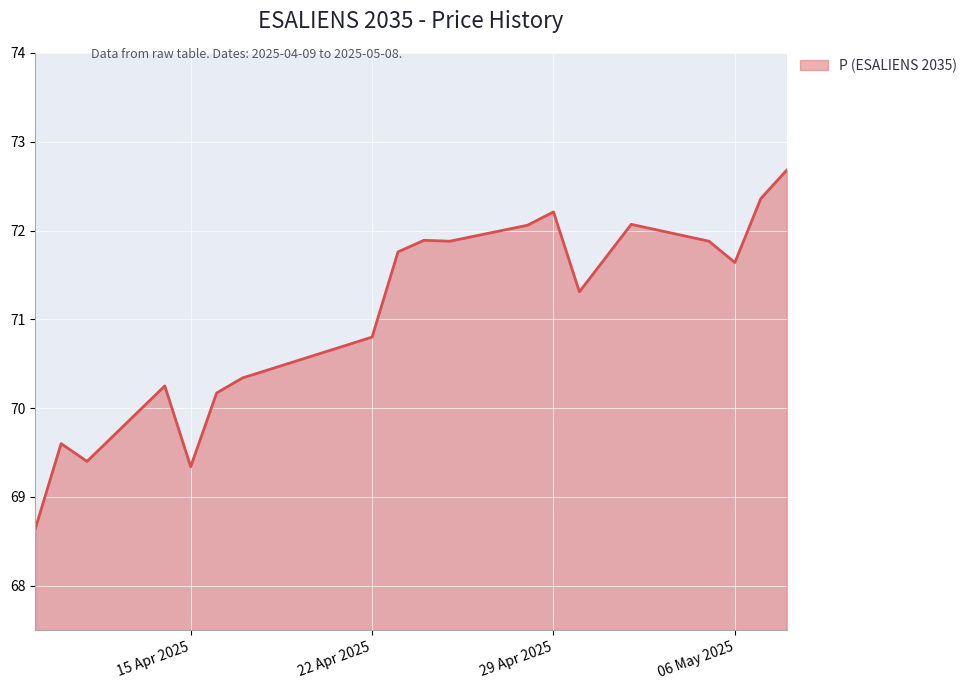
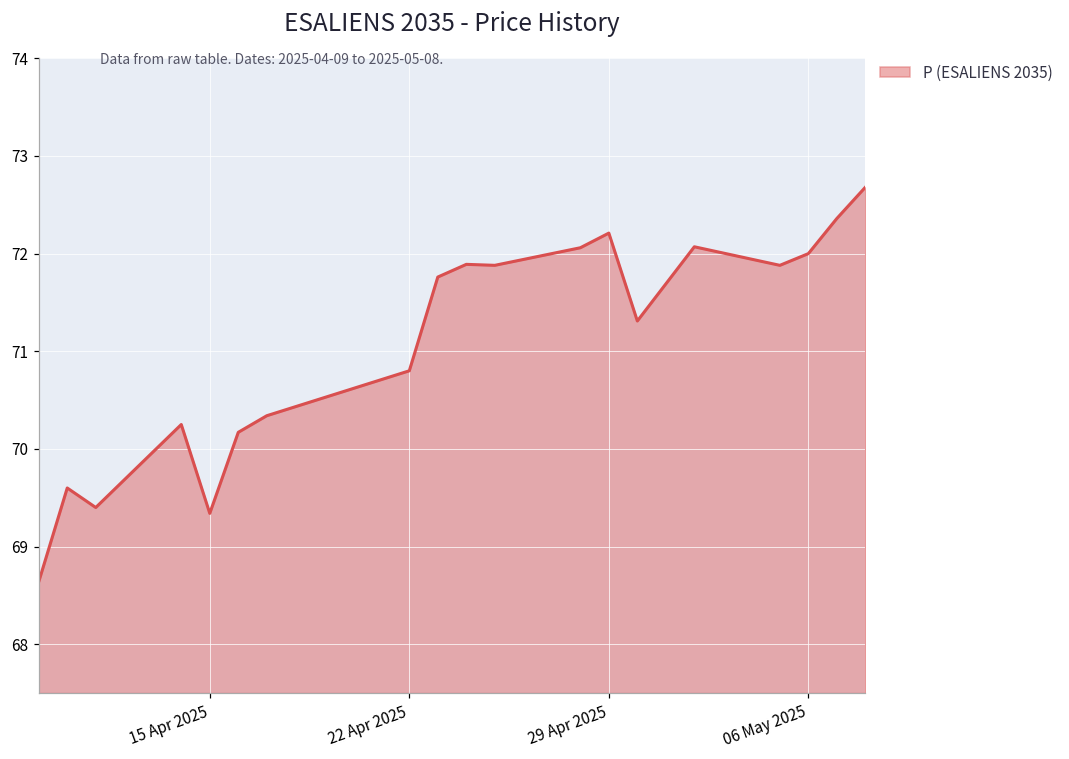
  {
    "15 Apr 2025": 69.3,
    "22 Apr 2025": 70.8,
    "29 Apr 2025": 72.2,
-   "06 May 2025": 71.6
+   "06 May 2025": 72.0
  }
